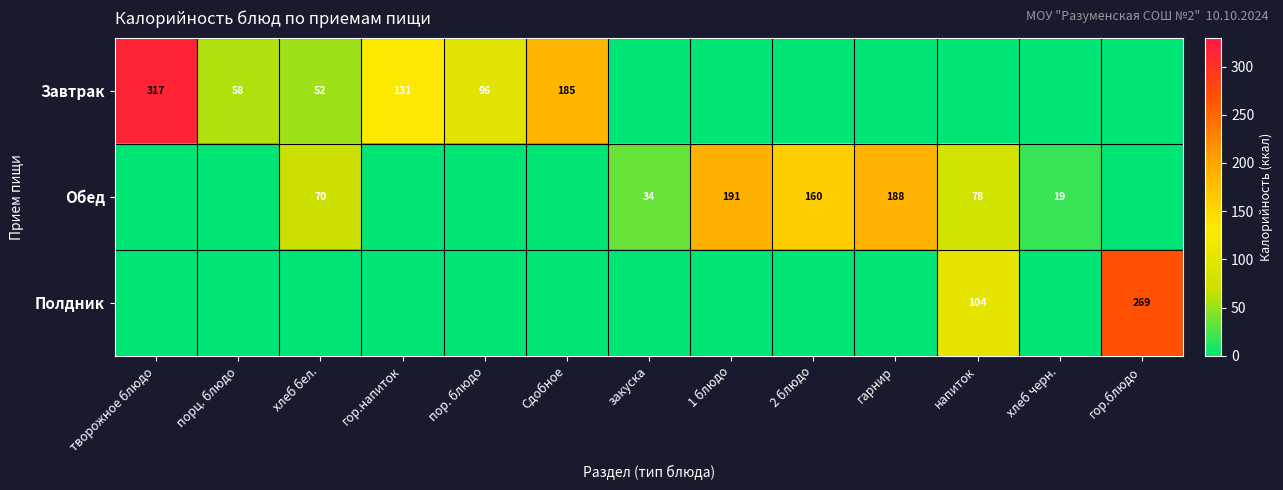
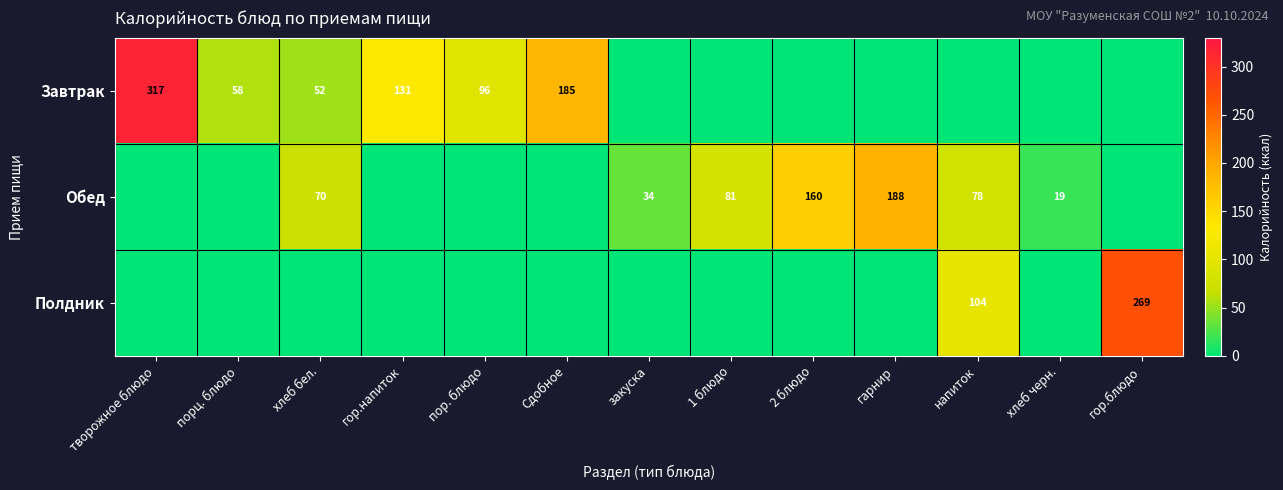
  {
    "Завтрак": {
      "творожное блюдо": 317,
      "порц. блюдо": 58,
      "хлеб бел.": 52,
      "гор.напиток": 131,
      "пор. блюдо": 96,
      "Сдобное": 185
    },
    "Обед": {
      "хлеб бел.": 70,
      "закуска": 34,
-     "1 блюдо": 191,
+     "1 блюдо": 81,
      "2 блюдо": 160,
      "гарнир": 188,
      "напиток": 78,
      "хлеб черн.": 19
    },
    "Полдник": {
      "напиток": 104,
      "гор.блюдо": 269
    }
  }
